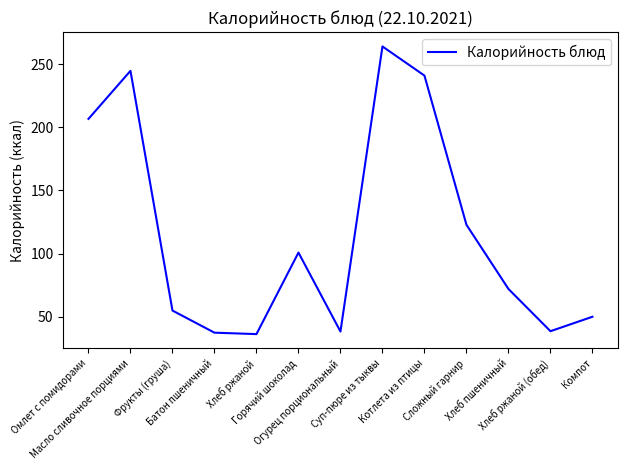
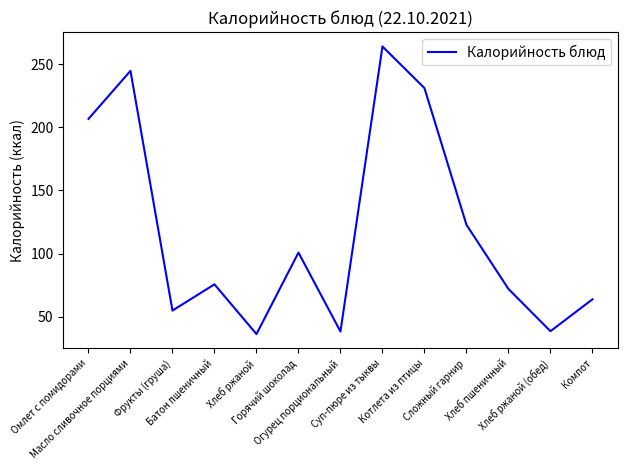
  {
    "Омлет с помидорами": 207,
    "Масло сливочное порциями": 245,
    "Фрукты (груша)": 55,
-   "Батон пшеничный": 37,
+   "Батон пшеничный": 76,
    "Хлеб ржаной": 36,
    "Горячий шоколад": 101,
    "Огурец порциональный": 38,
    "Суп-пюре из тыквы": 264,
-   "Котлета из птицы": 241,
+   "Котлета из птицы": 231,
    "Сложный гарнир": 123,
    "Хлеб пшеничный": 72,
    "Хлеб ржаной (обед)": 39,
-   "Компот": 50
+   "Компот": 64
  }
